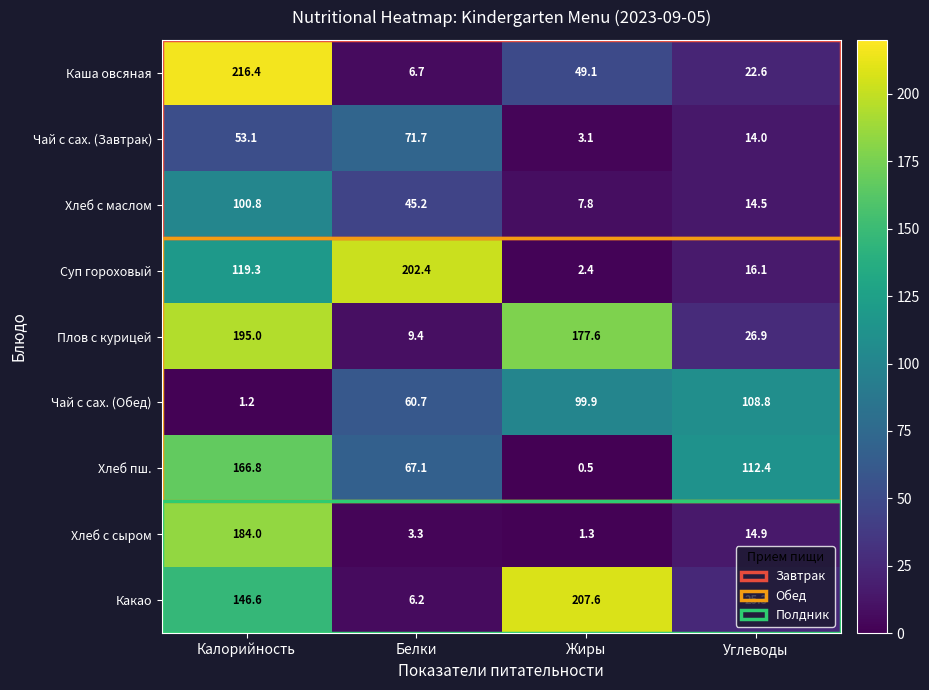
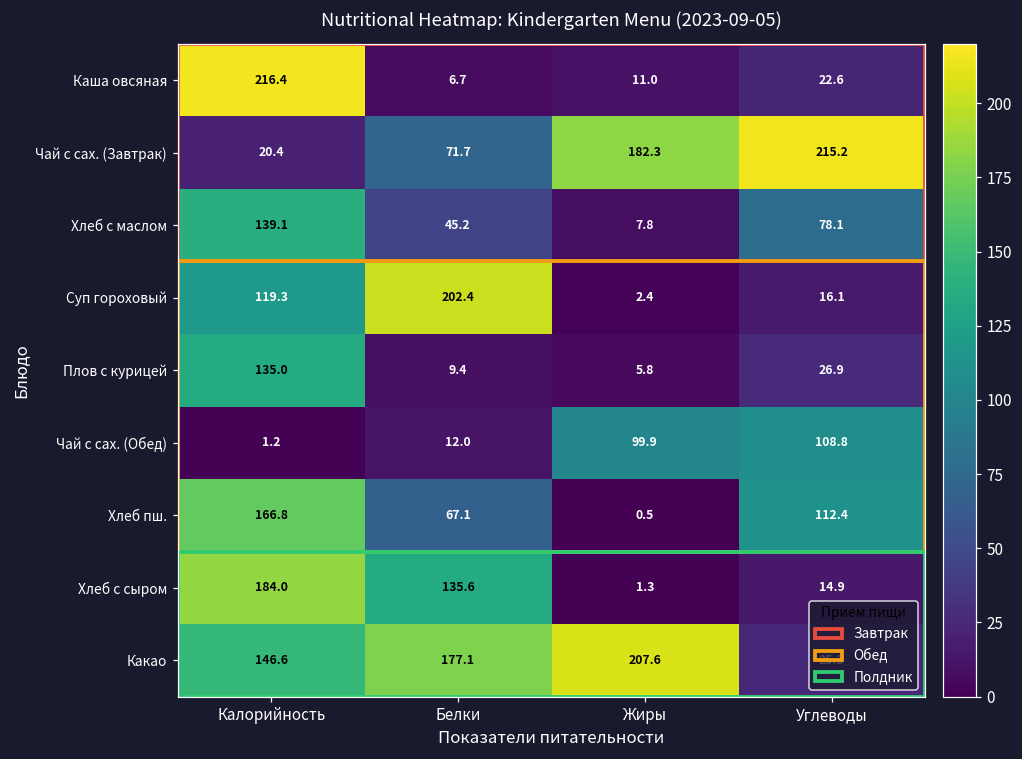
  {
    "Каша овсяная": {
      "Калорийность": 216.4,
      "Белки": 6.7,
-     "Жиры": 49.1,
+     "Жиры": 11.0,
      "Углеводы": 22.6
    },
    "Чай с сах. (Завтрак)": {
-     "Калорийность": 53.1,
+     "Калорийность": 20.4,
      "Белки": 71.7,
-     "Жиры": 3.1,
-     "Углеводы": 14.0
+     "Жиры": 182.3,
+     "Углеводы": 215.2
    },
    "Хлеб с маслом": {
-     "Калорийность": 100.8,
+     "Калорийность": 139.1,
      "Белки": 45.2,
      "Жиры": 7.8,
-     "Углеводы": 14.5
+     "Углеводы": 78.1
    },
    "Суп гороховый": {
      "Калорийность": 119.3,
      "Белки": 202.4,
      "Жиры": 2.4,
      "Углеводы": 16.1
    },
    "Плов с курицей": {
-     "Калорийность": 195.0,
+     "Калорийность": 135.0,
      "Белки": 9.4,
-     "Жиры": 177.6,
+     "Жиры": 5.8,
      "Углеводы": 26.9
    },
    "Чай с сах. (Обед)": {
      "Калорийность": 1.2,
-     "Белки": 60.7,
+     "Белки": 12.0,
      "Жиры": 99.9,
      "Углеводы": 108.8
    },
    "Хлеб пш.": {
      "Калорийность": 166.8,
      "Белки": 67.1,
      "Жиры": 0.5,
      "Углеводы": 112.4
    },
    "Хлеб с сыром": {
      "Калорийность": 184.0,
-     "Белки": 3.3,
+     "Белки": 135.6,
      "Жиры": 1.3,
      "Углеводы": 14.9
    },
    "Какао": {
      "Калорийность": 146.6,
-     "Белки": 6.2,
+     "Белки": 177.1,
      "Жиры": 207.6
    }
  }
